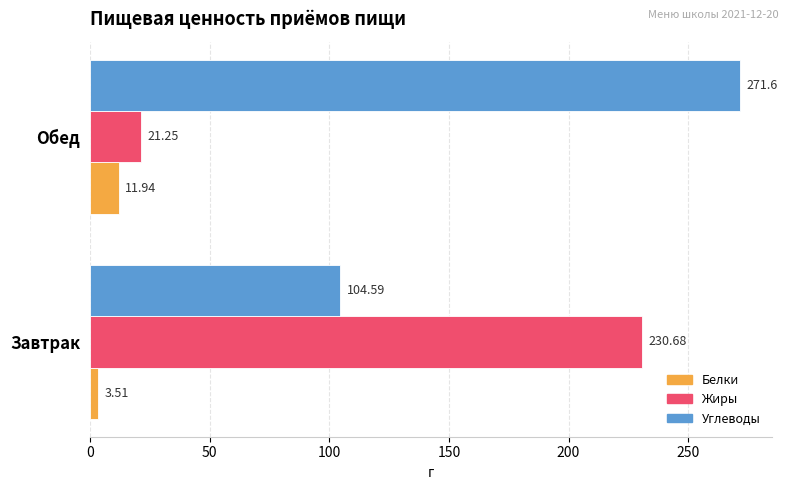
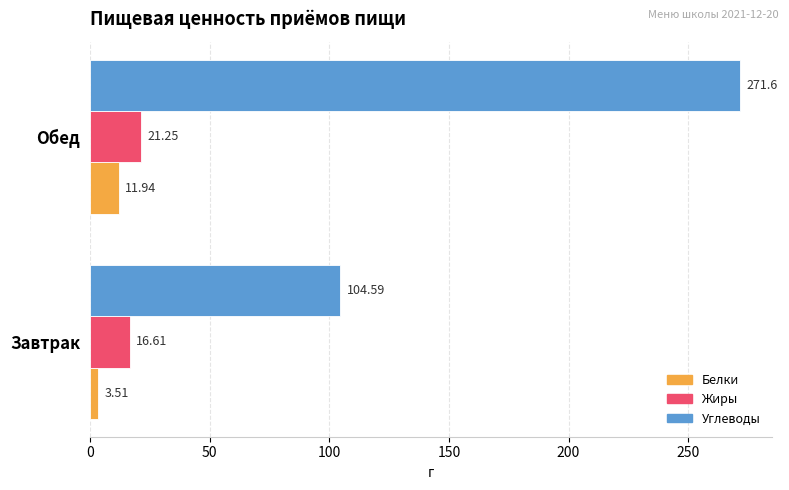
  {
    "Белки": {
      "Обед": 11.94,
      "Завтрак": 3.51
    },
    "Жиры": {
      "Обед": 21.25,
-     "Завтрак": 230.68
+     "Завтрак": 16.61
    },
    "Углеводы": {
      "Обед": 271.6,
      "Завтрак": 104.59
    }
  }
